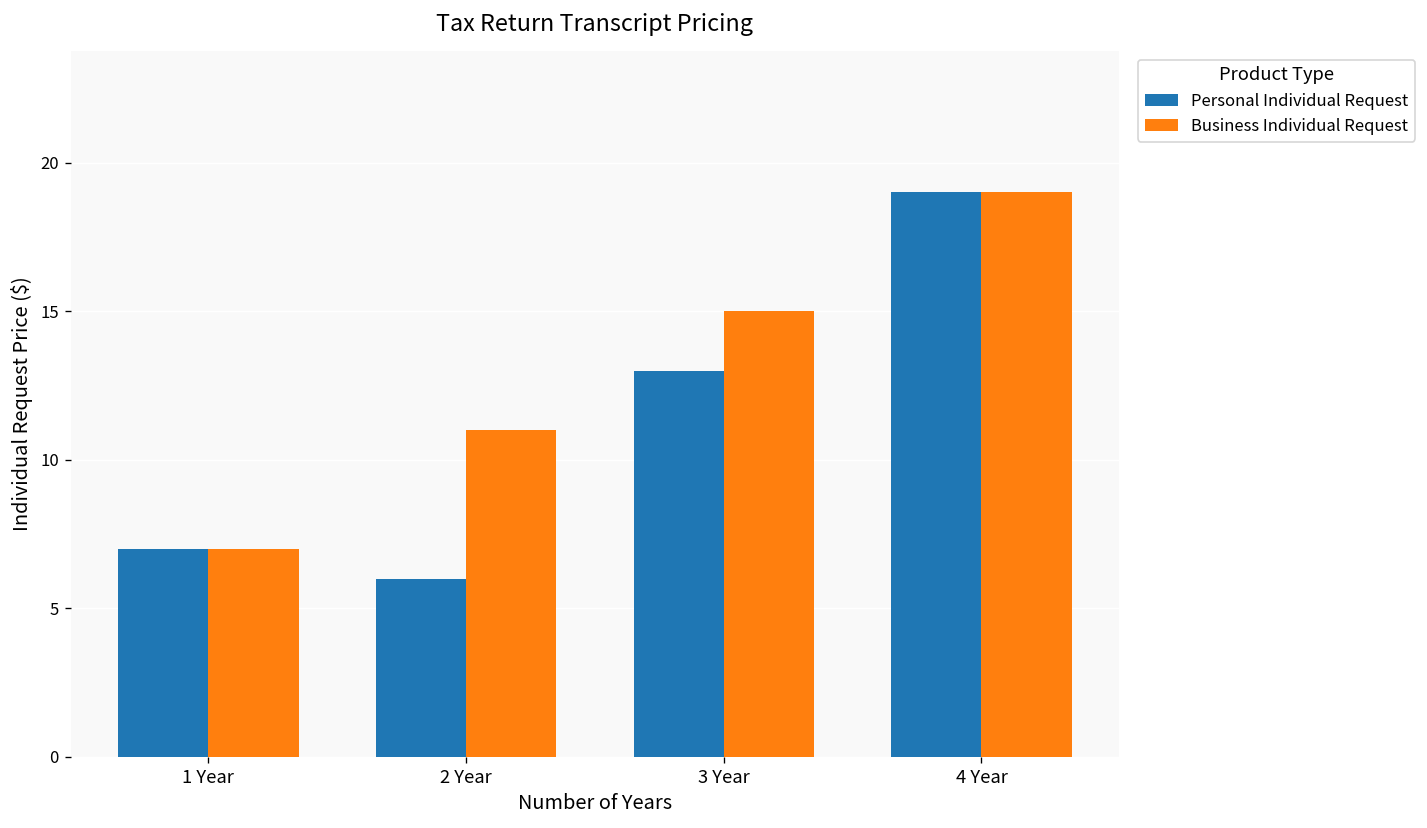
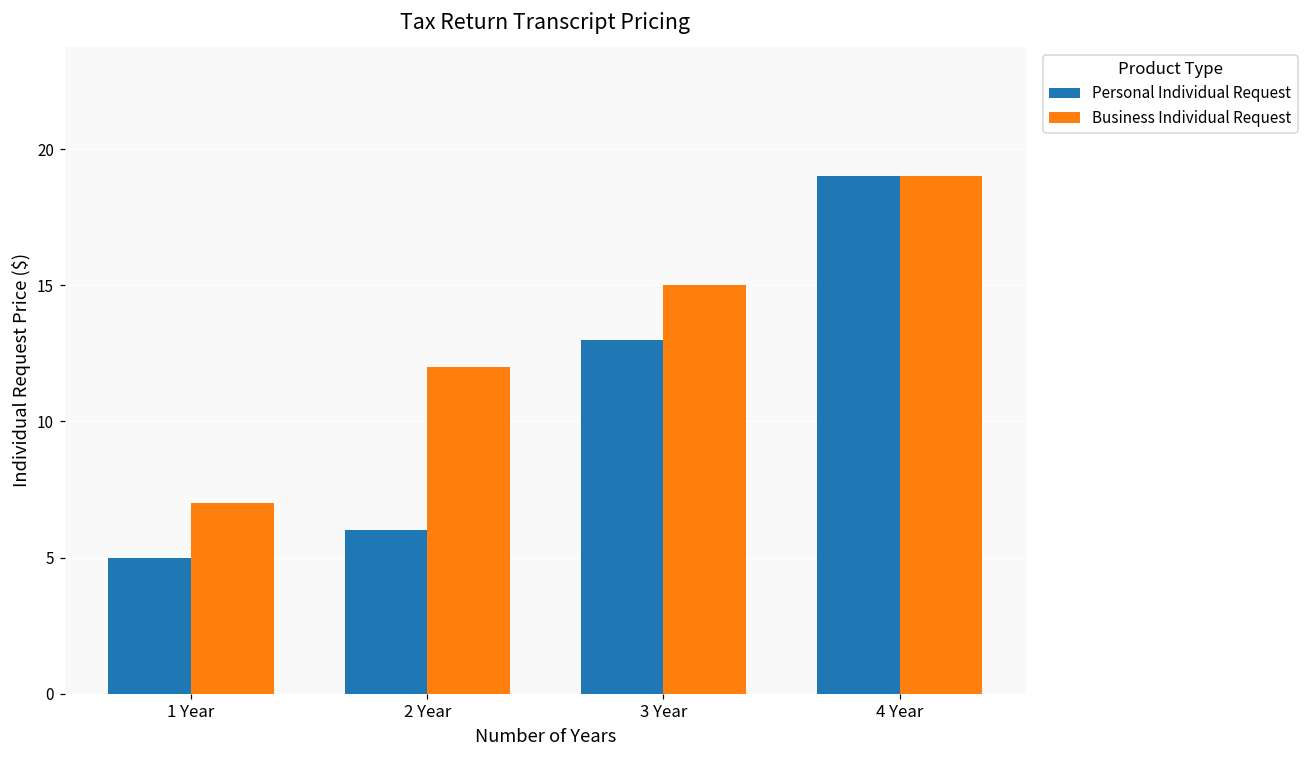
  {
    "Personal Individual Request": {
-     "1 Year": 7,
+     "1 Year": 5,
      "2 Year": 6,
      "3 Year": 13,
      "4 Year": 19
    },
    "Business Individual Request": {
      "1 Year": 7,
-     "2 Year": 11,
+     "2 Year": 12,
      "3 Year": 15,
      "4 Year": 19
    }
  }
